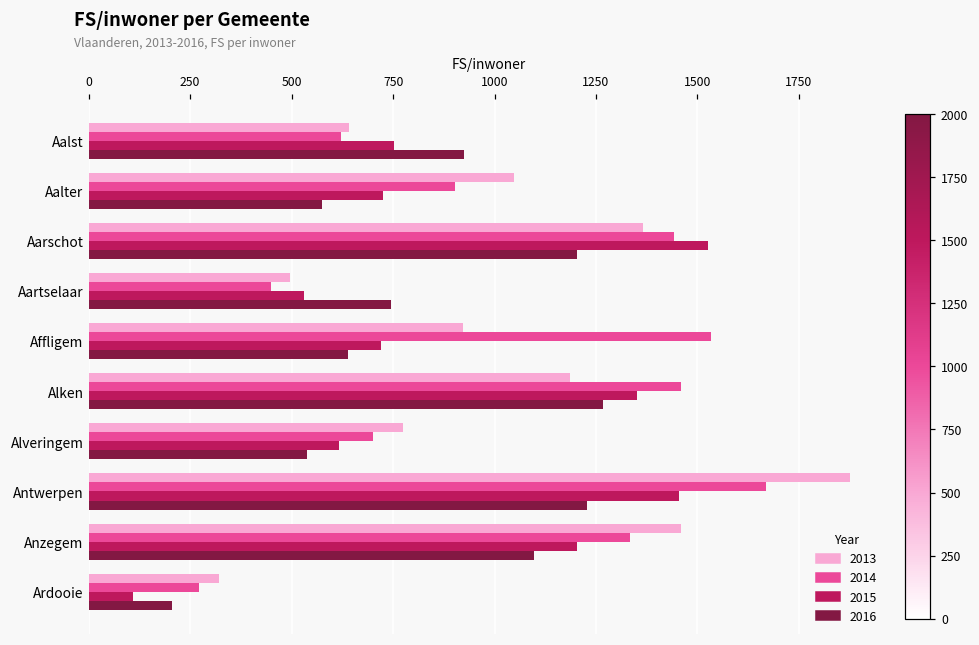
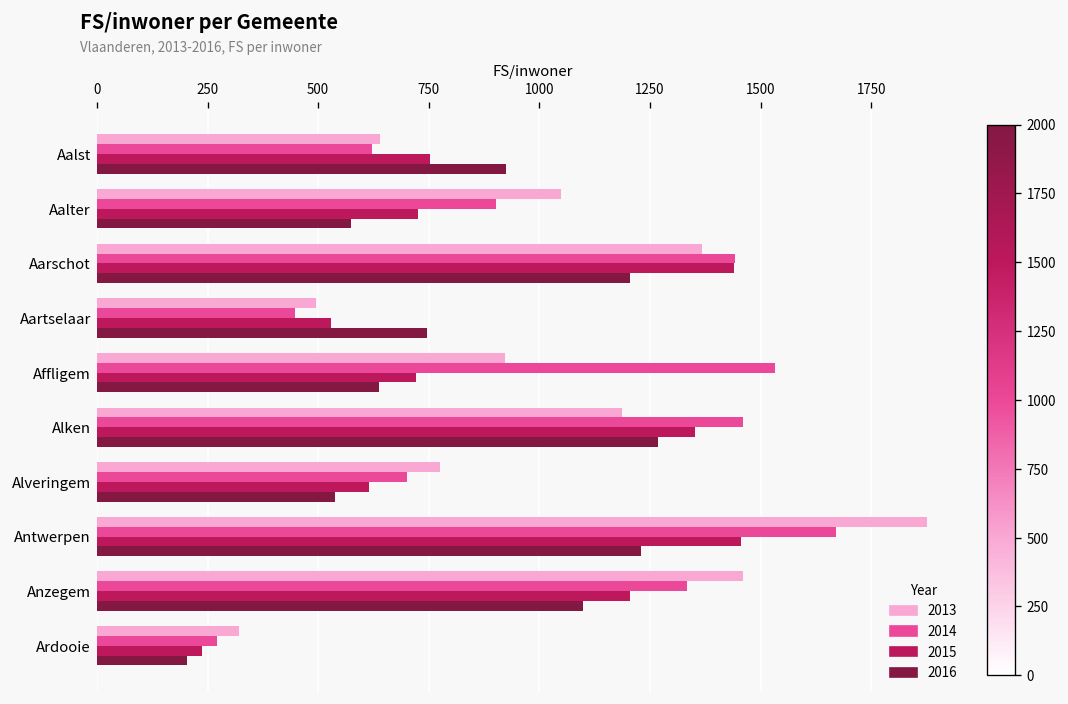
  {
    "2013": {
      "Aalst": 640,
      "Aalter": 1050,
      "Aarschot": 1370,
      "Aartselaar": 500,
      "Affligem": 920,
      "Alken": 1190,
      "Alveringem": 780,
      "Antwerpen": 1880,
      "Anzegem": 1460,
      "Ardooie": 320
    },
    "2014": {
      "Aalst": 620,
      "Aalter": 900,
      "Aarschot": 1440,
      "Aartselaar": 450,
      "Affligem": 1530,
      "Alken": 1460,
      "Alveringem": 700,
      "Antwerpen": 1670,
      "Anzegem": 1330,
      "Ardooie": 270
    },
    "2015": {
      "Aalst": 750,
      "Aalter": 720,
-     "Aarschot": 1530,
+     "Aarschot": 1440,
      "Aartselaar": 530,
      "Affligem": 720,
      "Alken": 1350,
      "Alveringem": 620,
      "Antwerpen": 1450,
      "Anzegem": 1200,
-     "Ardooie": 110
+     "Ardooie": 240
    },
    "2016": {
      "Aalst": 930,
      "Aalter": 570,
      "Aarschot": 1200,
      "Aartselaar": 740,
      "Affligem": 640,
      "Alken": 1270,
      "Alveringem": 540,
      "Antwerpen": 1230,
      "Anzegem": 1100,
      "Ardooie": 200
    }
  }
